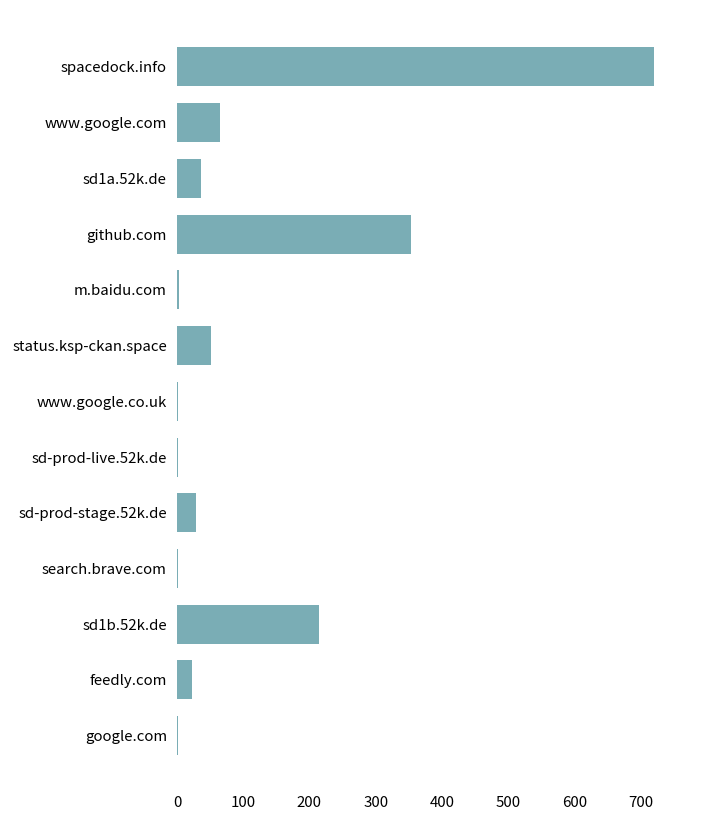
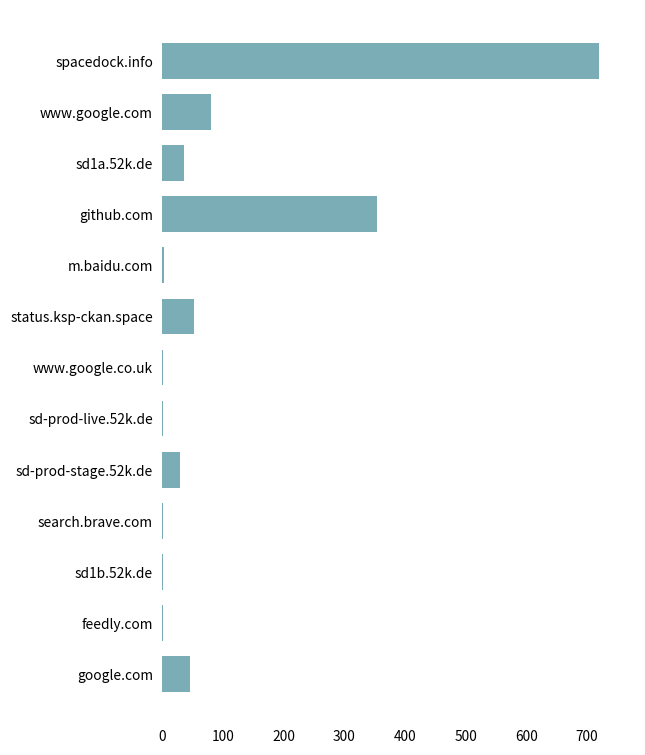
  {
    "spacedock.info": 720,
-   "www.google.com": 70,
+   "www.google.com": 80,
    "sd1a.52k.de": 40,
    "github.com": 350,
    "status.ksp-ckan.space": 50,
    "sd-prod-stage.52k.de": 30,
-   "sd1b.52k.de": 210,
-   "feedly.com": 20,
-   "google.com": 0
+   "sd1b.52k.de": 0,
+   "feedly.com": 0,
+   "google.com": 50
  }
